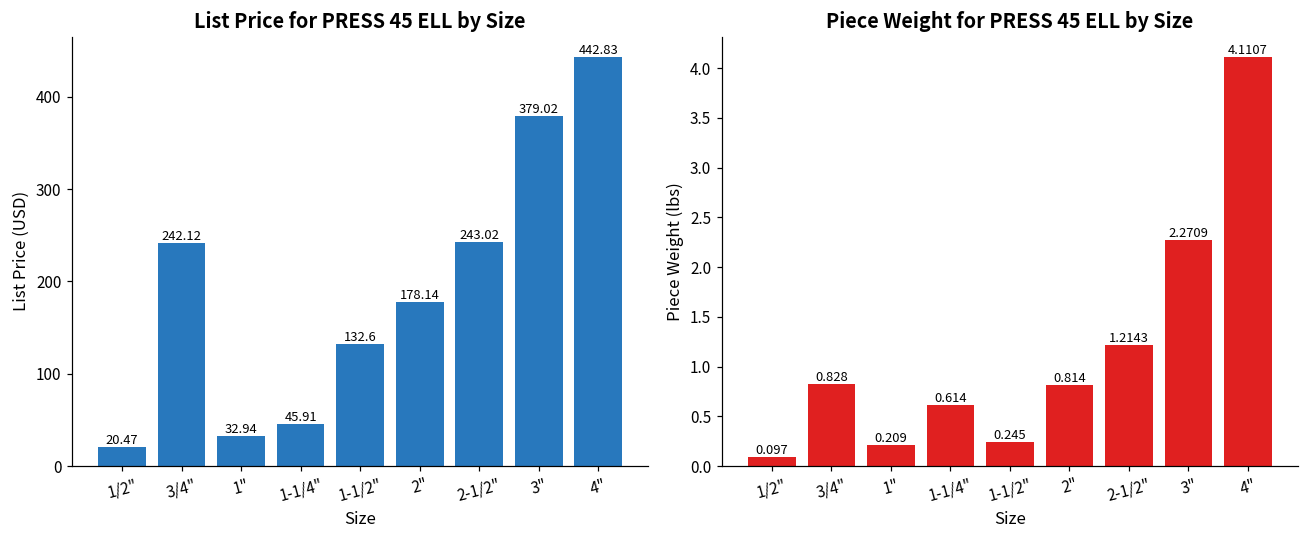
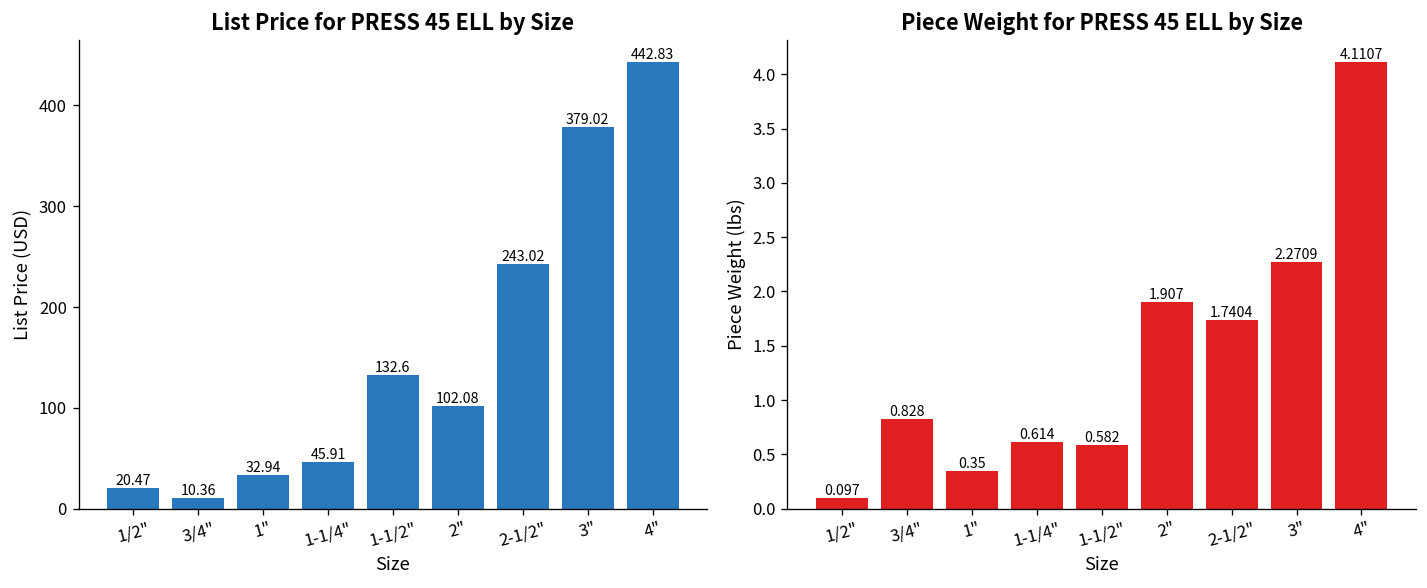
  {
    "List Price for PRESS 45 ELL by Size": {
      "1/2\"": 20.47,
-     "3/4\"": 242.12,
+     "3/4\"": 10.36,
      "1\"": 32.94,
      "1-1/4\"": 45.91,
      "1-1/2\"": 132.6,
-     "2\"": 178.14,
+     "2\"": 102.08,
      "2-1/2\"": 243.02,
      "3\"": 379.02,
      "4\"": 442.83
    },
    "Piece Weight for PRESS 45 ELL by Size": {
      "1/2\"": 0.097,
      "3/4\"": 0.828,
-     "1\"": 0.209,
+     "1\"": 0.35,
      "1-1/4\"": 0.614,
-     "1-1/2\"": 0.245,
-     "2\"": 0.814,
-     "2-1/2\"": 1.2143,
+     "1-1/2\"": 0.582,
+     "2\"": 1.907,
+     "2-1/2\"": 1.7404,
      "3\"": 2.2709,
      "4\"": 4.1107
    }
  }
